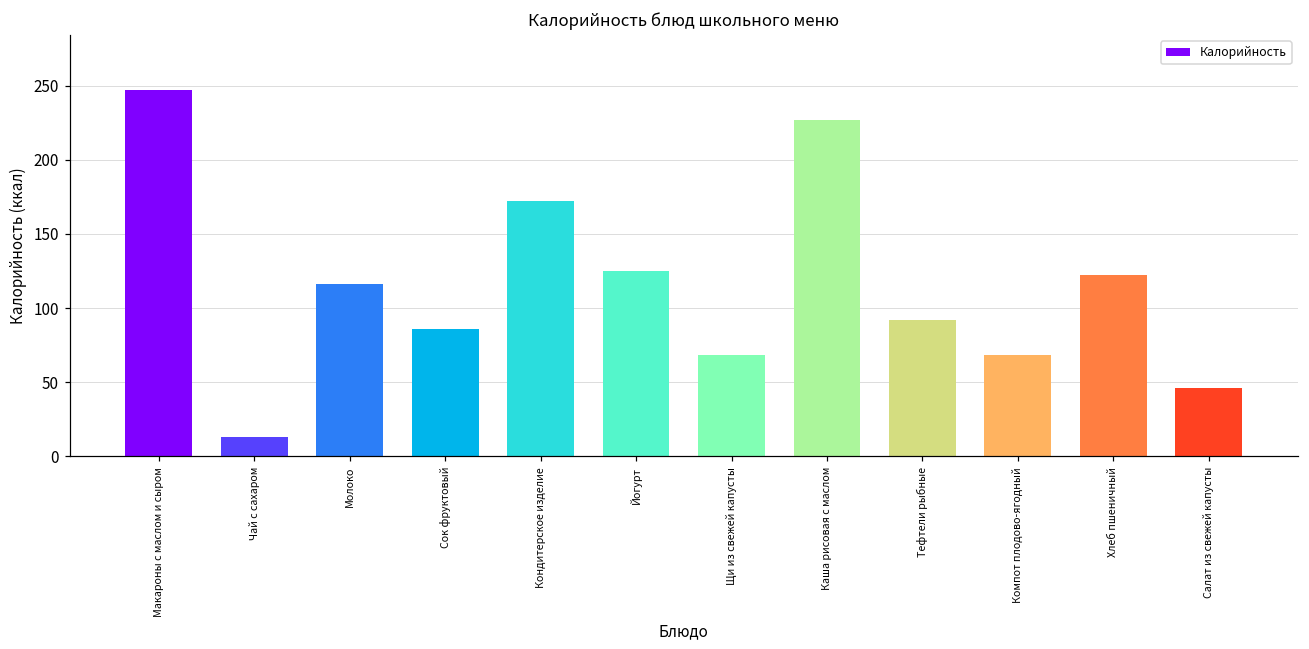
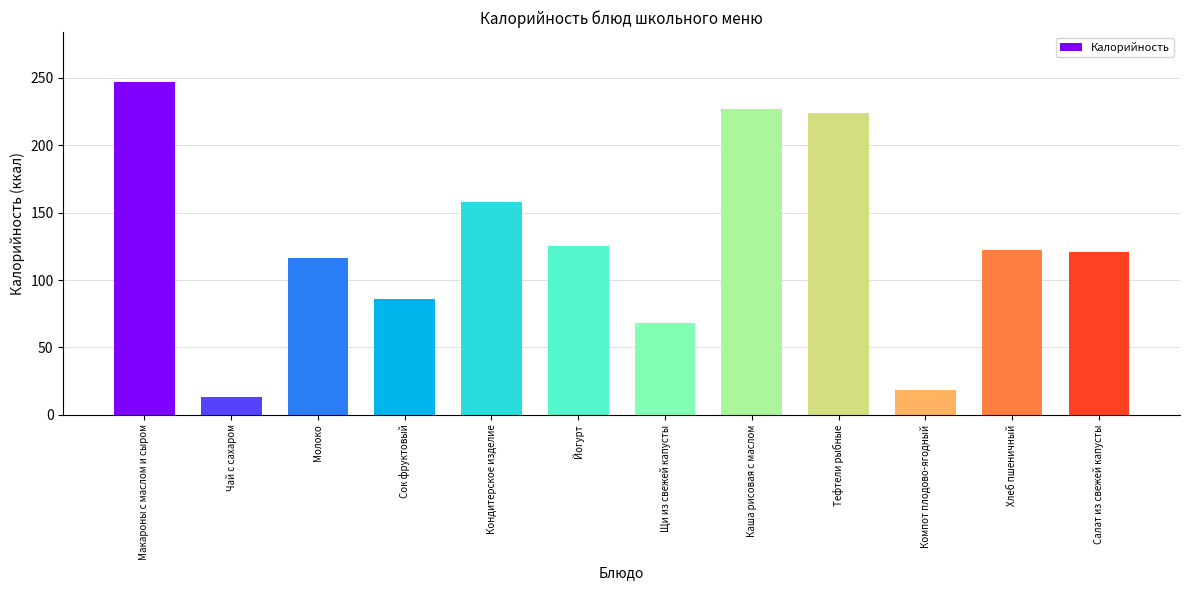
  {
    "Макароны с маслом и сыром": 247,
    "Чай с сахаром": 13,
    "Молоко": 116,
    "Сок фруктовый": 86,
-   "Кондитерское изделие": 172,
+   "Кондитерское изделие": 158,
    "Йогурт": 125,
    "Щи из свежей капусты": 68,
    "Каша рисовая с маслом": 227,
-   "Тефтели рыбные": 92,
-   "Компот плодово-ягодный": 68,
+   "Тефтели рыбные": 224,
+   "Компот плодово-ягодный": 18,
    "Хлеб пшеничный": 122,
-   "Салат из свежей капусты": 46
+   "Салат из свежей капусты": 121
  }
